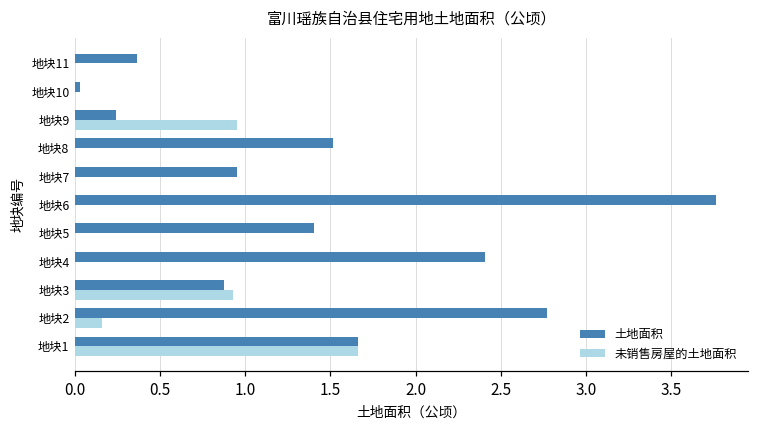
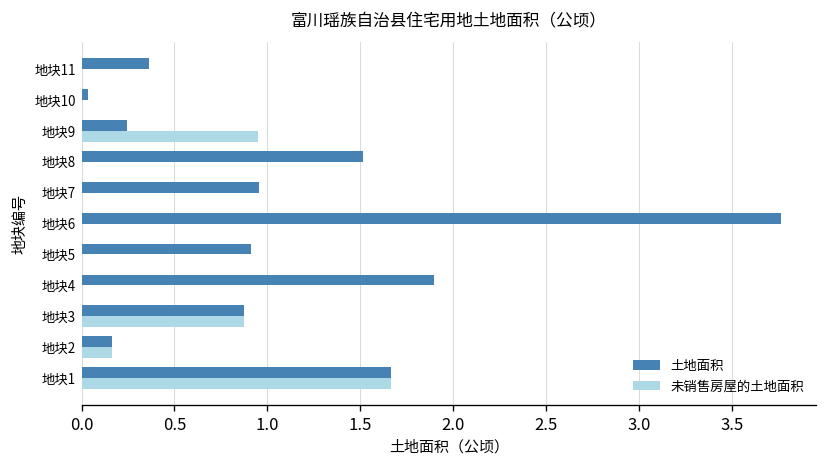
  {
    "土地面积": {
      "地块11": 0.37,
      "地块10": 0.03,
      "地块9": 0.24,
      "地块8": 1.51,
      "地块7": 0.95,
      "地块6": 3.76,
-     "地块5": 1.40,
-     "地块4": 2.41,
+     "地块5": 0.91,
+     "地块4": 1.90,
      "地块3": 0.88,
-     "地块2": 2.77,
+     "地块2": 0.16,
      "地块1": 1.66
    },
    "未销售房屋的土地面积": {
      "地块11": 0.00,
      "地块10": 0.00,
      "地块9": 0.95,
      "地块8": 0.00,
      "地块7": 0.00,
      "地块6": 0.00,
      "地块5": 0.00,
      "地块4": 0.00,
-     "地块3": 0.93,
+     "地块3": 0.88,
      "地块2": 0.16,
      "地块1": 1.66
    }
  }
